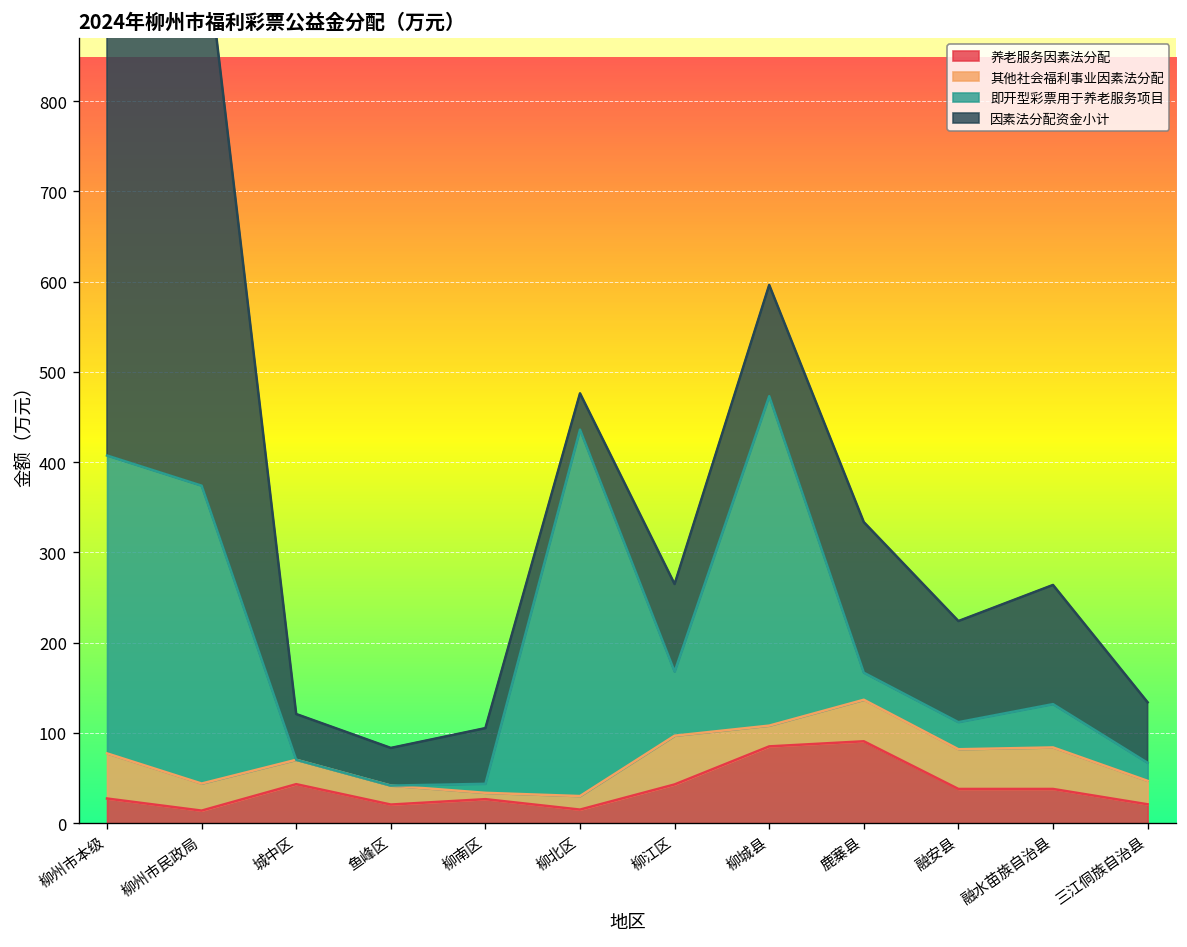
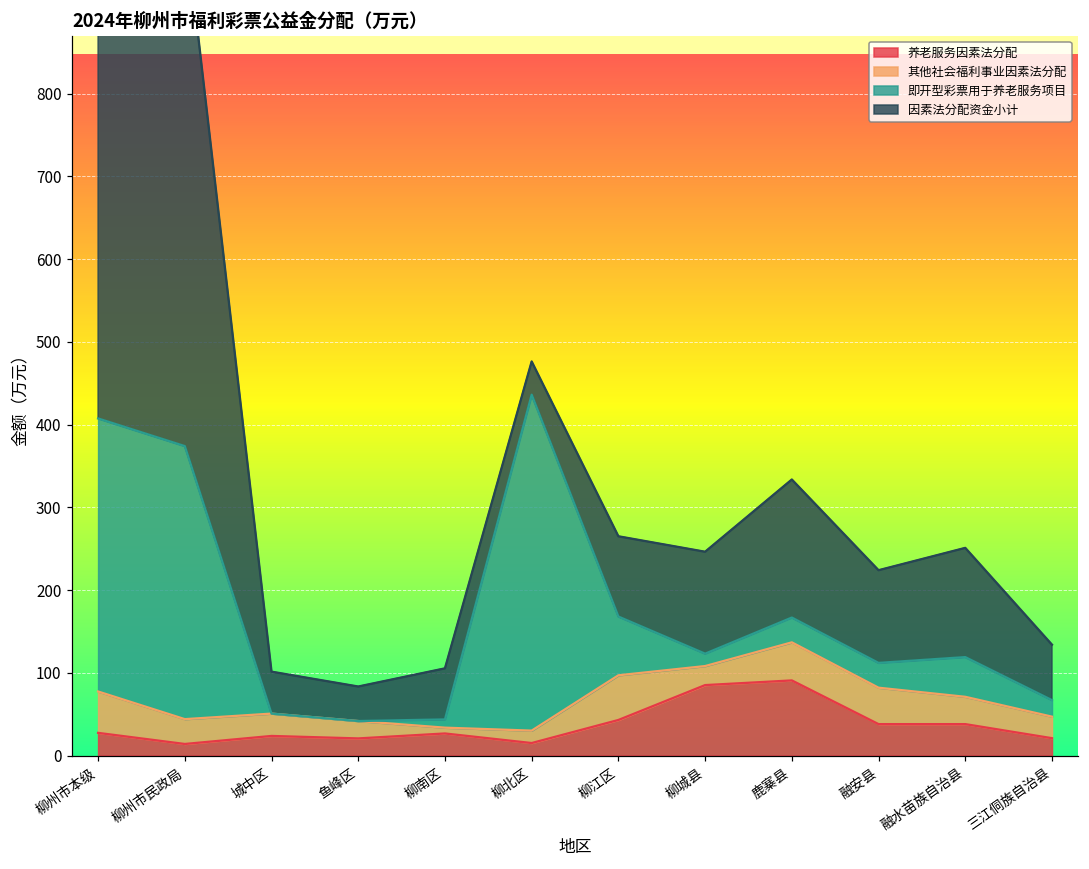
  {
    "养老服务因素法分配": {
      "柳州市本级": 30,
      "柳州市民政局": 10,
-     "城中区": 40,
+     "城中区": 20,
      "鱼峰区": 20,
      "柳南区": 30,
      "柳北区": 20,
      "柳江区": 40,
      "柳城县": 90,
      "鹿寨县": 90,
      "融安县": 40,
      "融水苗族自治县": 40,
      "三江侗族自治县": 20
    },
    "其他社会福利事业因素法分配": {
      "柳州市本级": 50,
      "柳州市民政局": 30,
      "柳南区": 10,
      "柳北区": 20,
      "柳江区": 50,
      "柳城县": 20,
      "鹿寨县": 50,
      "融安县": 40,
-     "融水苗族自治县": 50,
+     "融水苗族自治县": 30,
      "三江侗族自治县": 30
    },
    "即开型彩票用于养老服务项目": {
      "柳州市本级": 330,
      "柳州市民政局": 330,
      "柳南区": 10,
      "柳北区": 410,
      "柳江区": 70,
-     "柳城县": 370,
+     "柳城县": 20,
      "鹿寨县": 30,
      "融安县": 30,
      "融水苗族自治县": 50,
      "三江侗族自治县": 20
    },
    "因素法分配资金小计": {
      "城中区": 50,
      "鱼峰区": 40,
      "柳南区": 60,
      "柳北区": 40,
      "柳江区": 100,
      "柳城县": 120,
      "鹿寨县": 170,
      "融安县": 110,
      "融水苗族自治县": 130,
      "三江侗族自治县": 70
    }
  }
